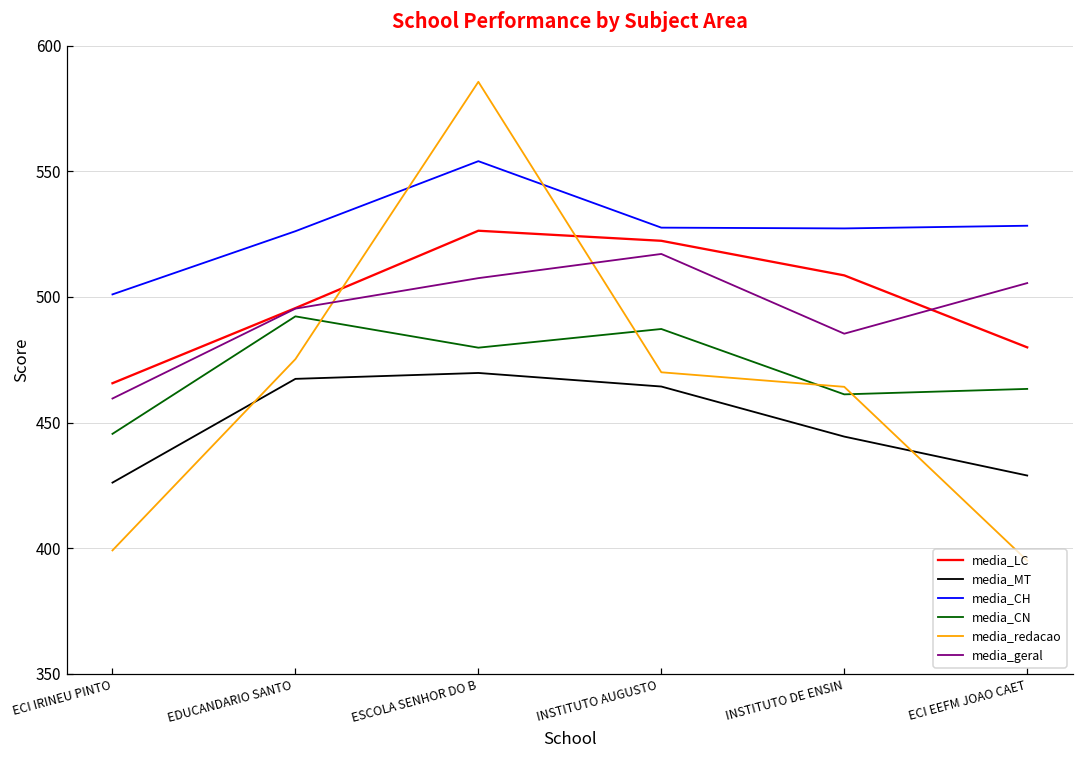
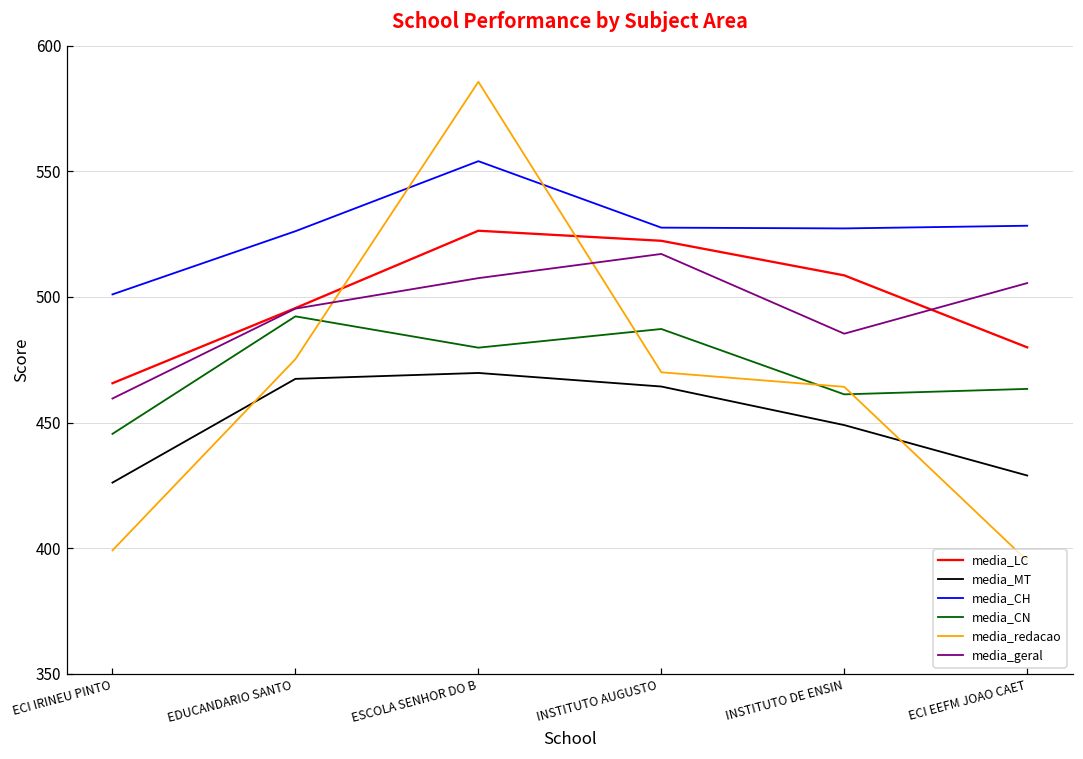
  {
    "media_LC": {
      "ECI IRINEU PINTO": 466,
      "ESCOLA SENHOR DO B": 526,
      "INSTITUTO AUGUSTO": 522,
      "INSTITUTO DE ENSIN": 509,
      "ECI EEFM JOAO CAET": 480
    },
    "media_MT": {
      "ECI IRINEU PINTO": 426,
      "EDUCANDARIO SANTO": 467,
      "ESCOLA SENHOR DO B": 470,
      "INSTITUTO AUGUSTO": 464,
-     "INSTITUTO DE ENSIN": 444,
+     "INSTITUTO DE ENSIN": 449,
      "ECI EEFM JOAO CAET": 429
    },
    "media_CH": {
      "ECI IRINEU PINTO": 501,
      "EDUCANDARIO SANTO": 526,
      "ESCOLA SENHOR DO B": 554,
      "INSTITUTO AUGUSTO": 528,
      "INSTITUTO DE ENSIN": 527,
      "ECI EEFM JOAO CAET": 528
    },
    "media_CN": {
      "ECI IRINEU PINTO": 445,
      "EDUCANDARIO SANTO": 492,
      "ESCOLA SENHOR DO B": 480,
      "INSTITUTO AUGUSTO": 487,
      "INSTITUTO DE ENSIN": 461,
      "ECI EEFM JOAO CAET": 463
    },
    "media_redacao": {
      "ECI IRINEU PINTO": 399,
      "EDUCANDARIO SANTO": 475,
      "ESCOLA SENHOR DO B": 586,
      "INSTITUTO AUGUSTO": 470,
      "INSTITUTO DE ENSIN": 464,
      "ECI EEFM JOAO CAET": 395
    },
    "media_geral": {
      "ECI IRINEU PINTO": 460,
      "ESCOLA SENHOR DO B": 507,
      "INSTITUTO AUGUSTO": 517,
      "INSTITUTO DE ENSIN": 485,
      "ECI EEFM JOAO CAET": 506
    }
  }
